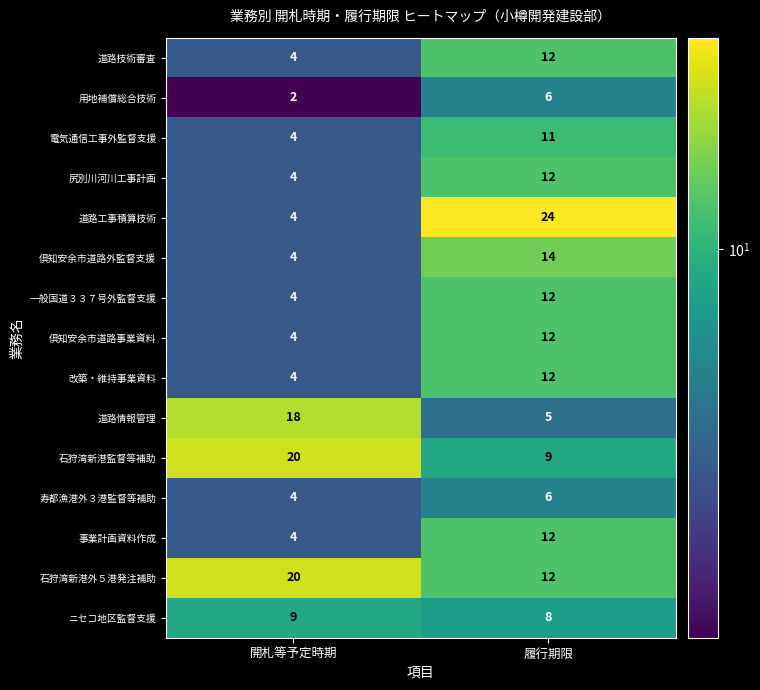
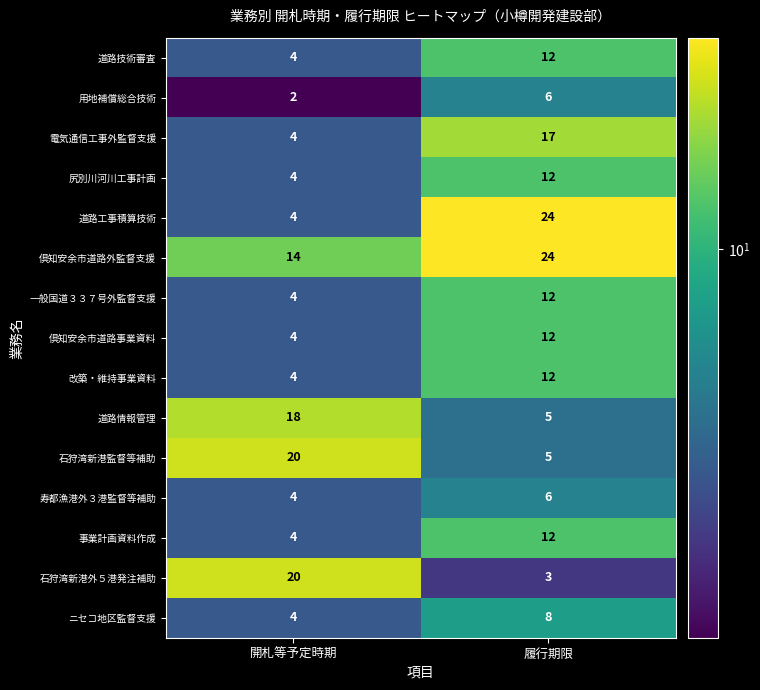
  {
    "道路技術審査": {
      "開札等予定時期": 4,
      "履行期限": 12
    },
    "用地補償総合技術": {
      "開札等予定時期": 2,
      "履行期限": 6
    },
    "電気通信工事外監督支援": {
      "開札等予定時期": 4,
-     "履行期限": 11
+     "履行期限": 17
    },
    "尻別川河川工事計画": {
      "開札等予定時期": 4,
      "履行期限": 12
    },
    "道路工事積算技術": {
      "開札等予定時期": 4,
      "履行期限": 24
    },
    "倶知安余市道路外監督支援": {
-     "開札等予定時期": 4,
-     "履行期限": 14
+     "開札等予定時期": 14,
+     "履行期限": 24
    },
    "一般国道３３７号外監督支援": {
      "開札等予定時期": 4,
      "履行期限": 12
    },
    "倶知安余市道路事業資料": {
      "開札等予定時期": 4,
      "履行期限": 12
    },
    "改築・維持事業資料": {
      "開札等予定時期": 4,
      "履行期限": 12
    },
    "道路情報管理": {
      "開札等予定時期": 18,
      "履行期限": 5
    },
    "石狩湾新港監督等補助": {
      "開札等予定時期": 20,
-     "履行期限": 9
+     "履行期限": 5
    },
    "寿都漁港外３港監督等補助": {
      "開札等予定時期": 4,
      "履行期限": 6
    },
    "事業計画資料作成": {
      "開札等予定時期": 4,
      "履行期限": 12
    },
    "石狩湾新港外５港発注補助": {
      "開札等予定時期": 20,
-     "履行期限": 12
+     "履行期限": 3
    },
    "ニセコ地区監督支援": {
-     "開札等予定時期": 9,
+     "開札等予定時期": 4,
      "履行期限": 8
    }
  }
